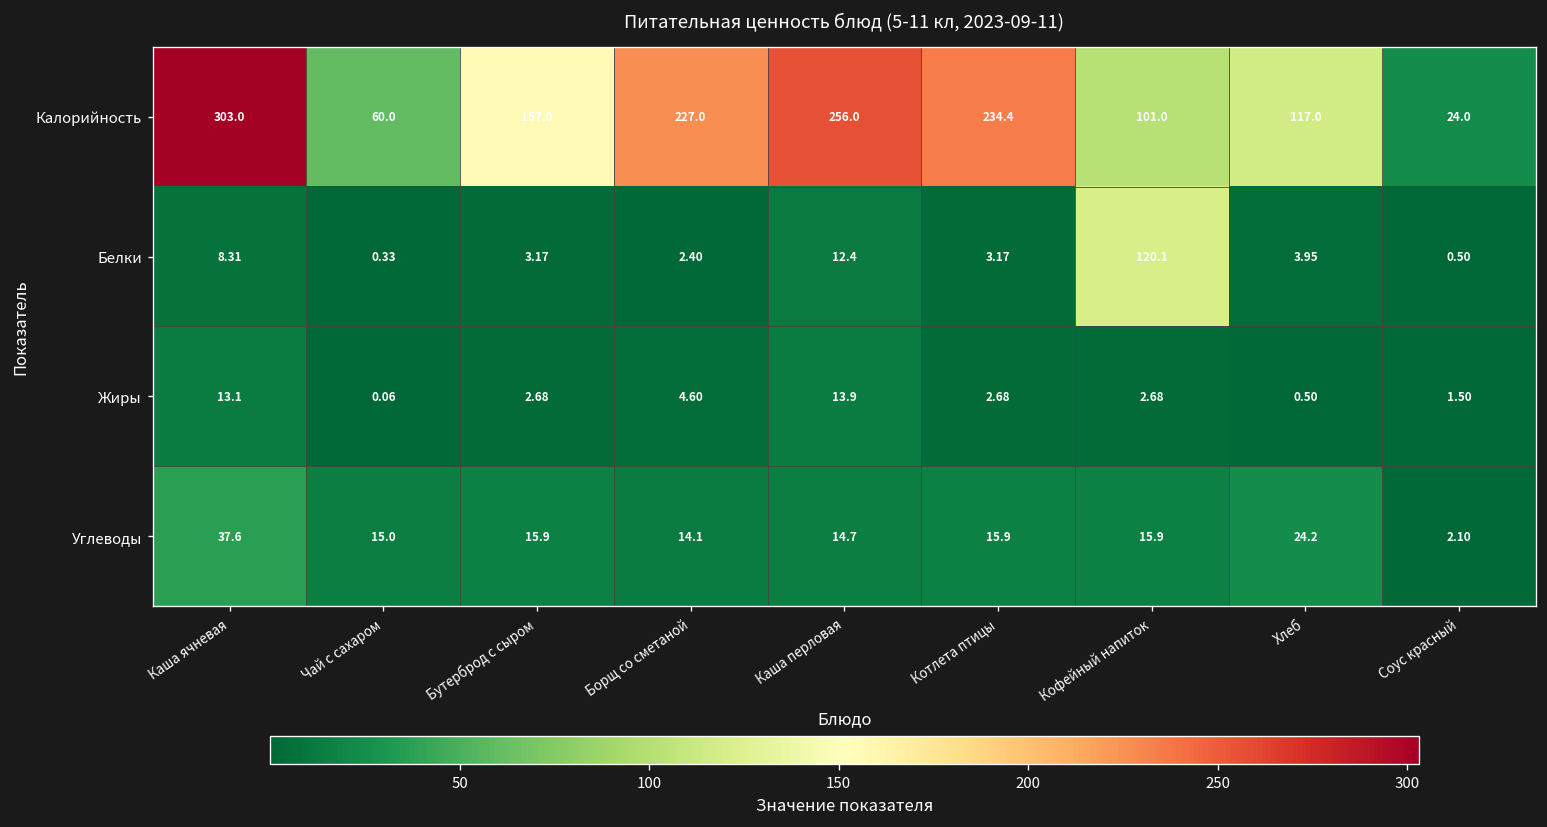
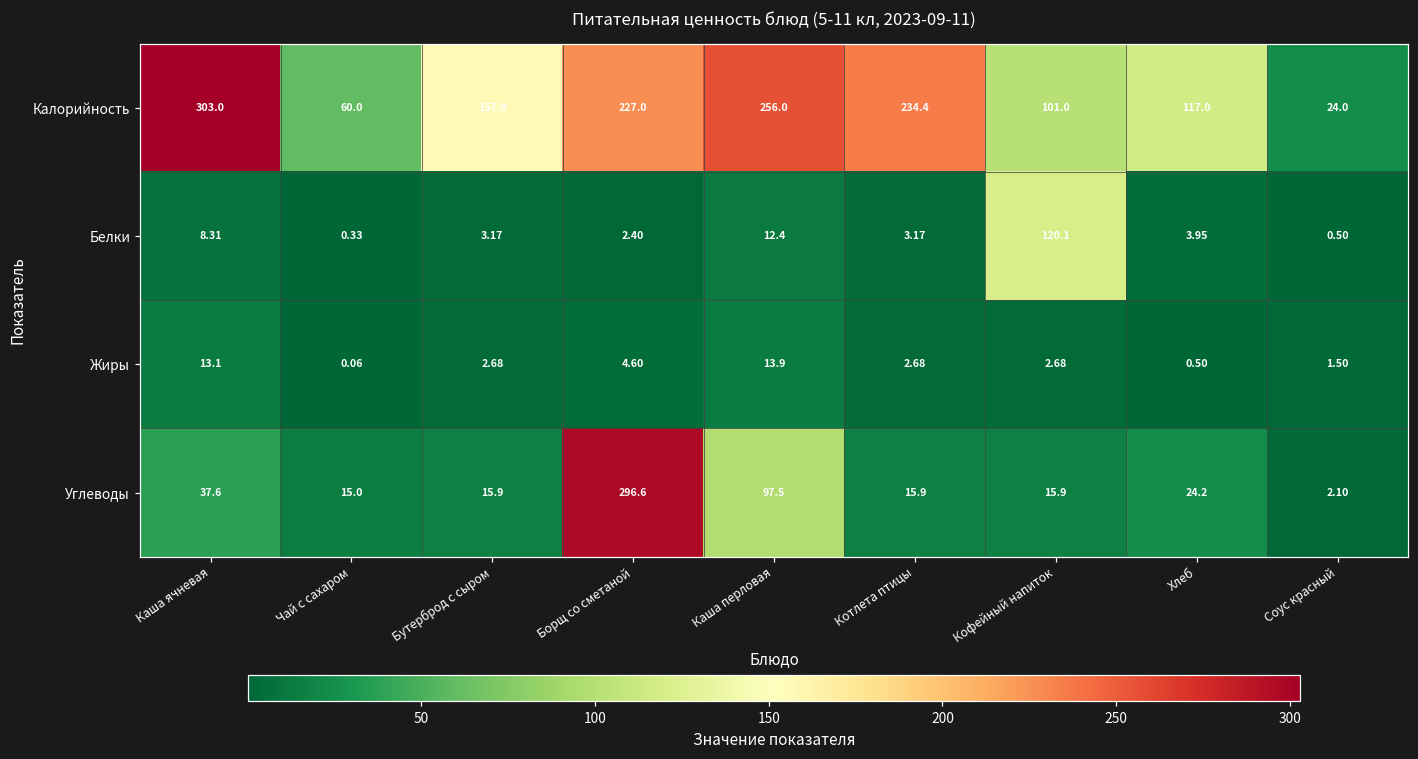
  {
    "Углеводы": {
-     "Борщ со сметаной": 14.1,
-     "Каша перловая": 14.7
+     "Борщ со сметаной": 296.6,
+     "Каша перловая": 97.5
    }
  }
